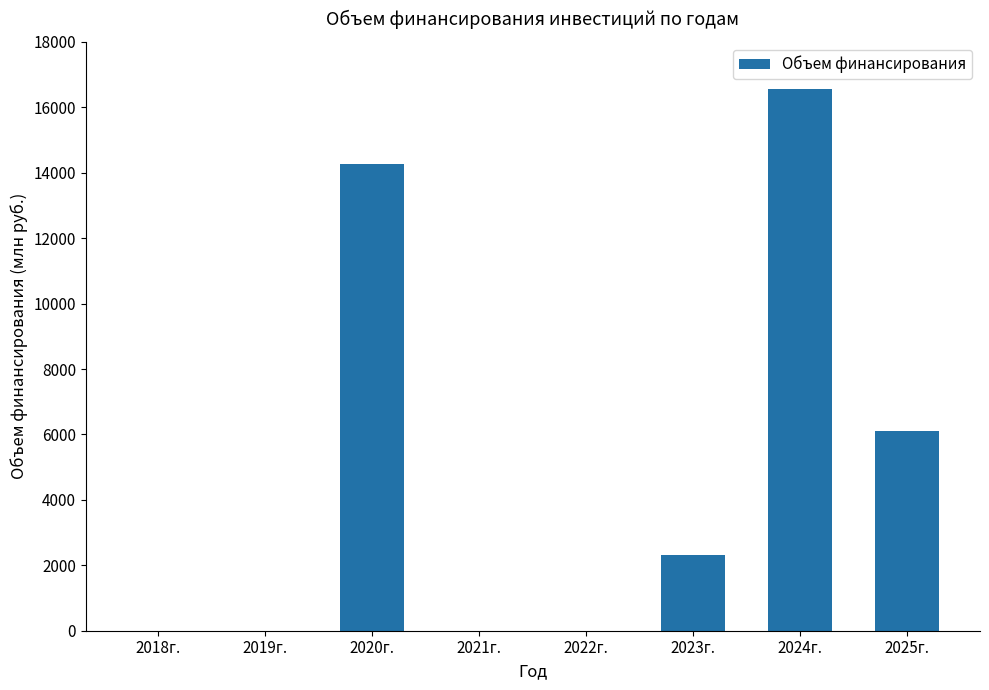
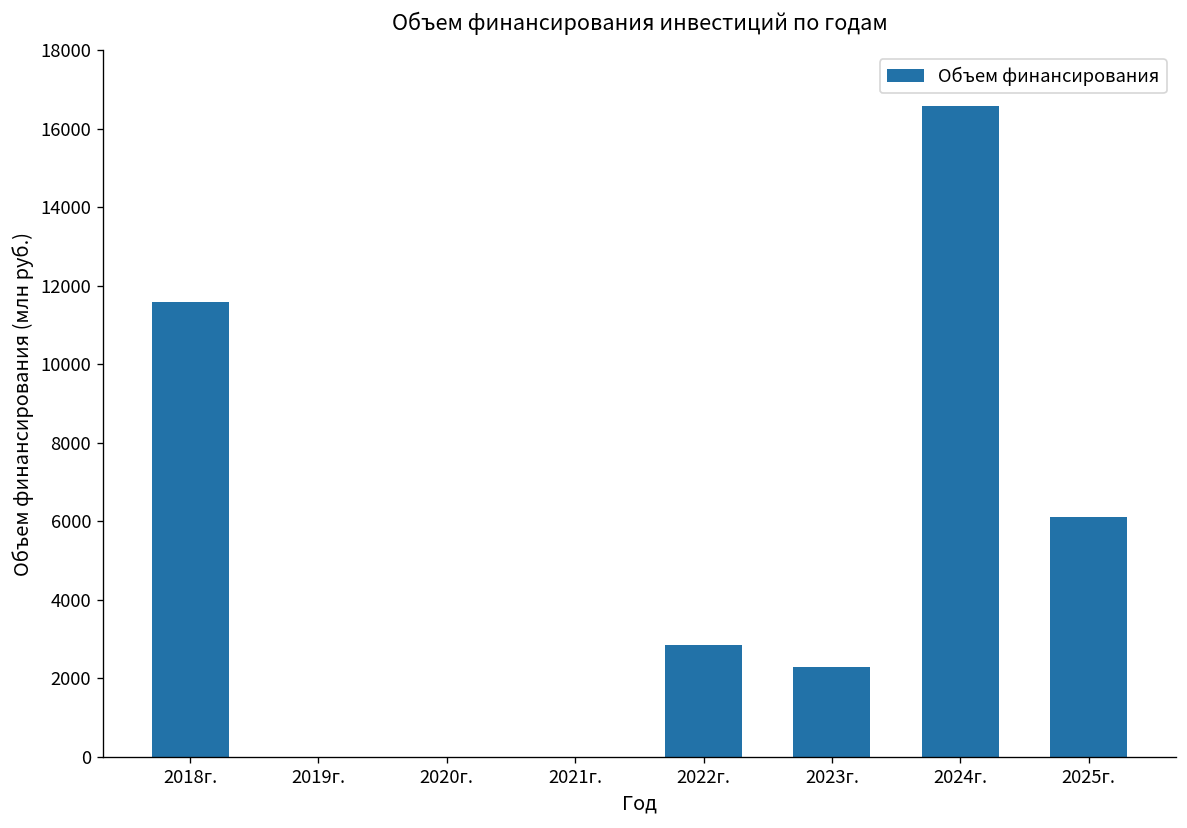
  {
-   "2018г.": 0,
+   "2018г.": 11600,
    "2019г.": 0,
-   "2020г.": 14300,
+   "2020г.": 0,
    "2021г.": 0,
-   "2022г.": 0,
+   "2022г.": 2900,
    "2023г.": 2300,
    "2024г.": 16600,
    "2025г.": 6100
  }
